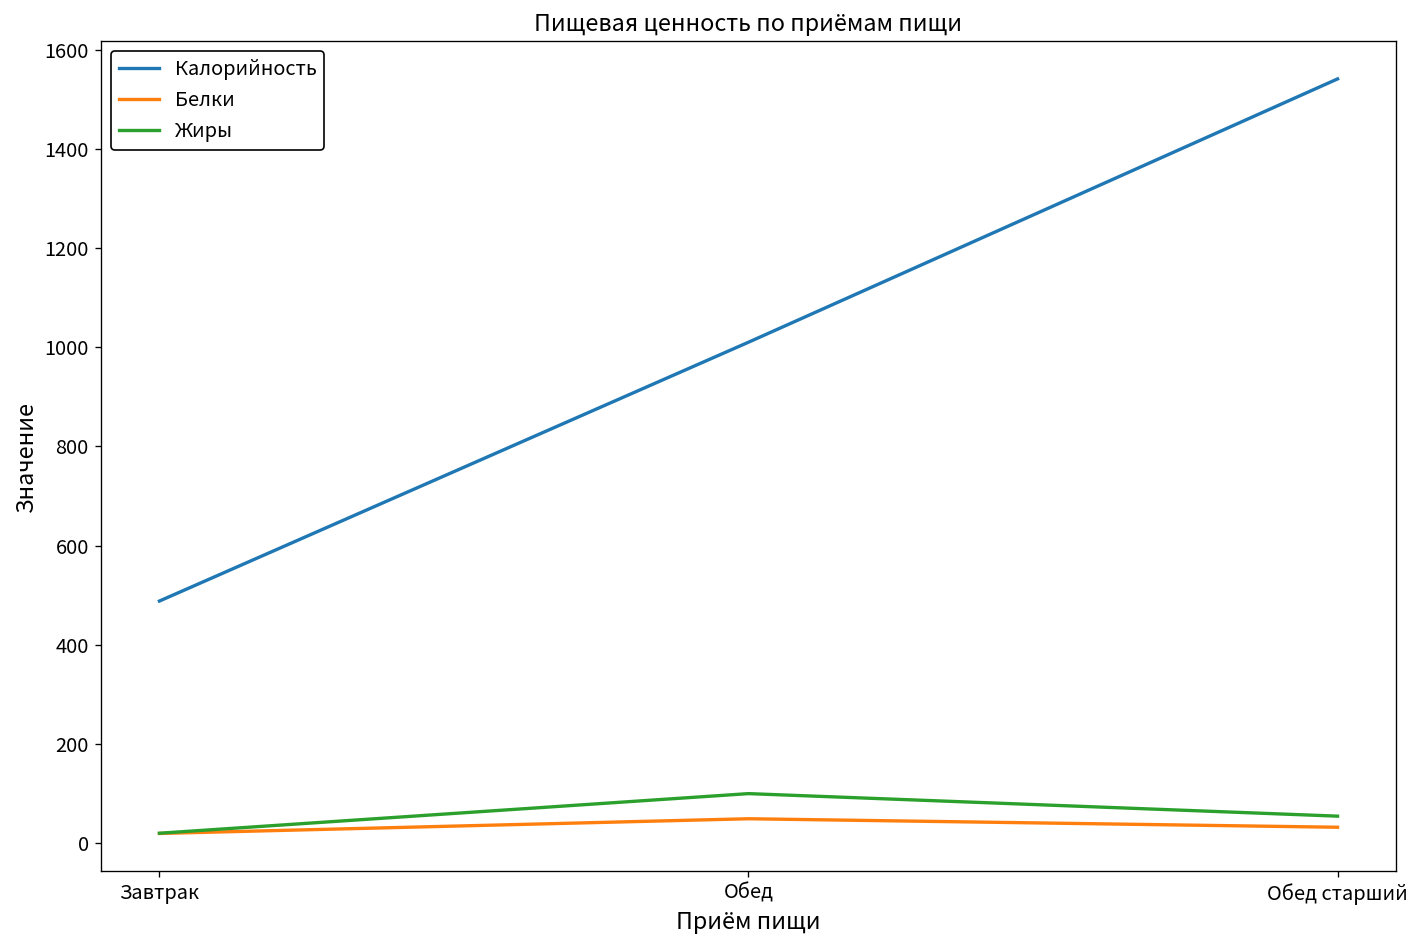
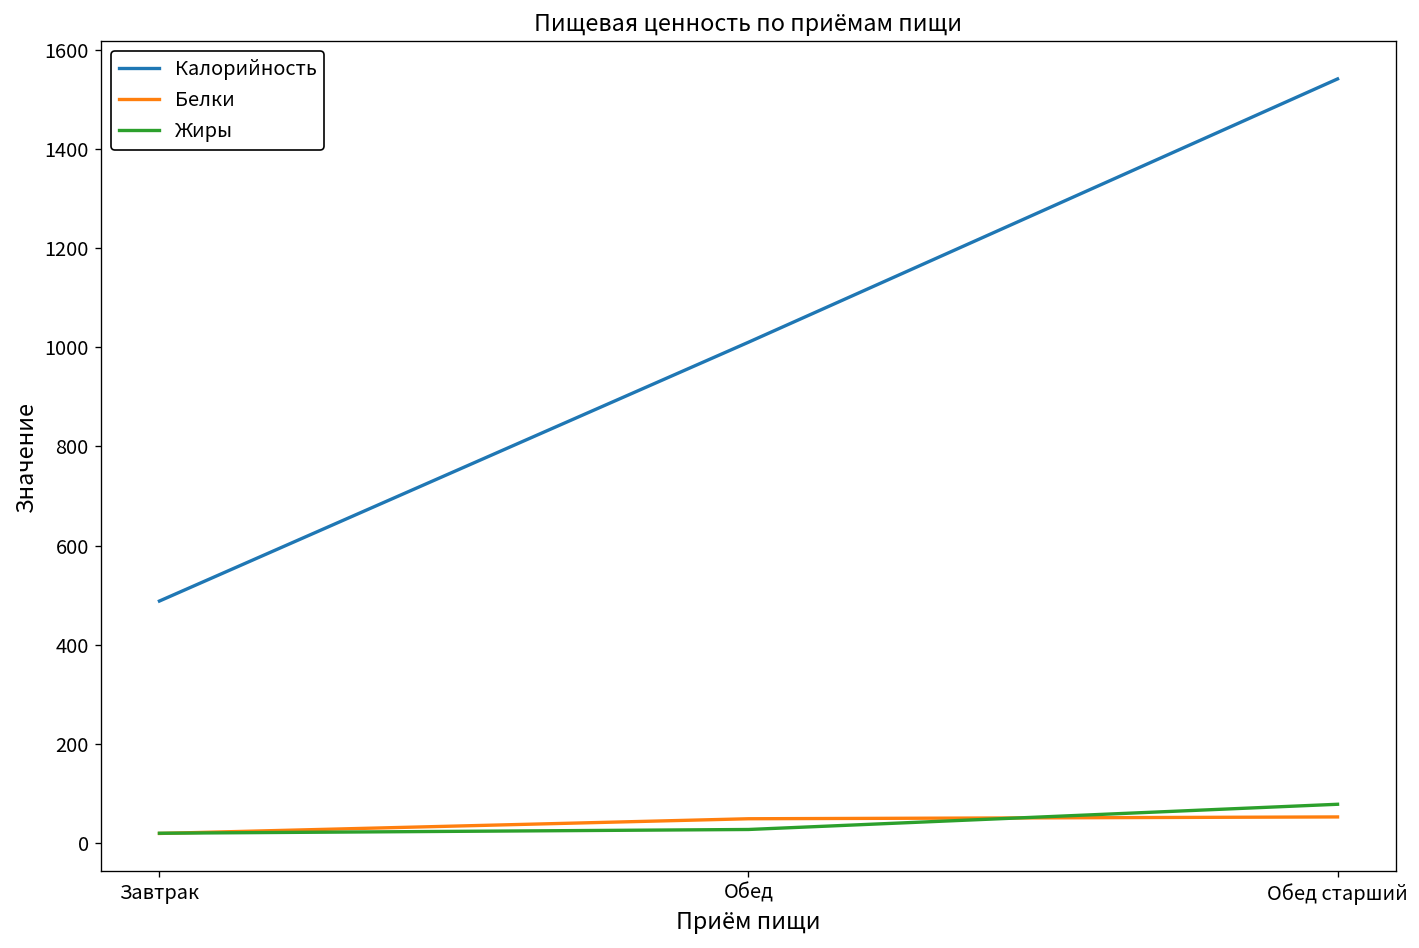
  {
    "Калорийность": {
      "Завтрак": 490,
      "Обед": 1010,
      "Обед старший": 1540
    },
    "Белки": {
      "Обед": 50,
-     "Обед старший": 30
+     "Обед старший": 50
    },
    "Жиры": {
-     "Обед": 100,
-     "Обед старший": 50
+     "Обед": 30,
+     "Обед старший": 80
    }
  }
